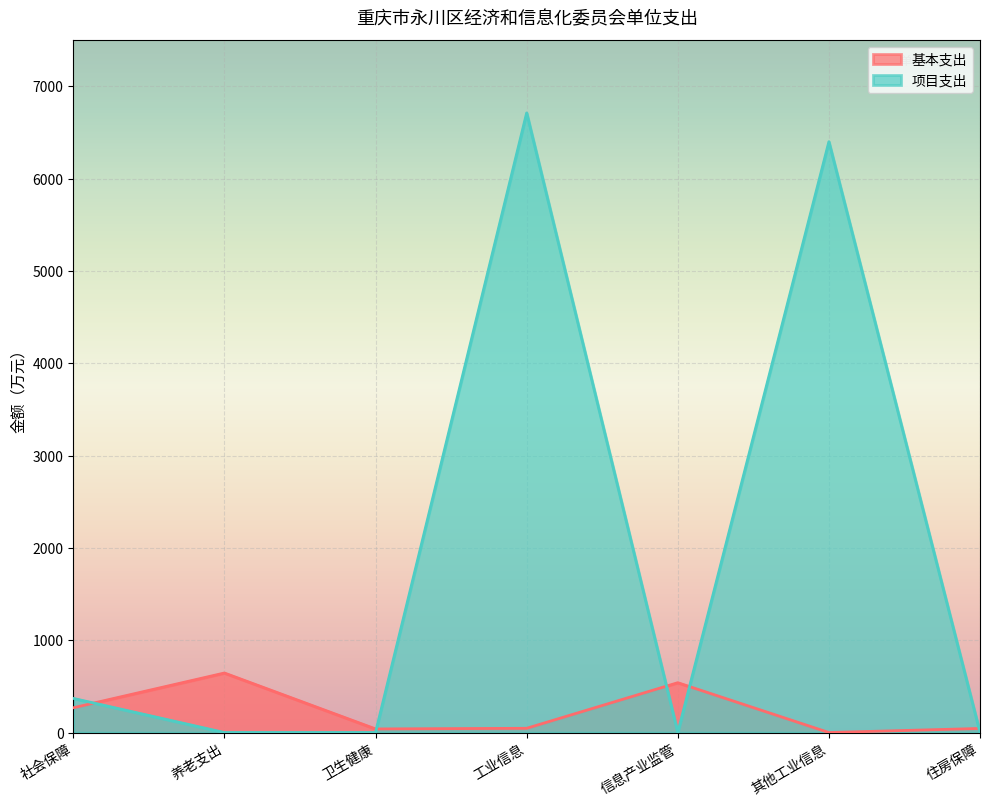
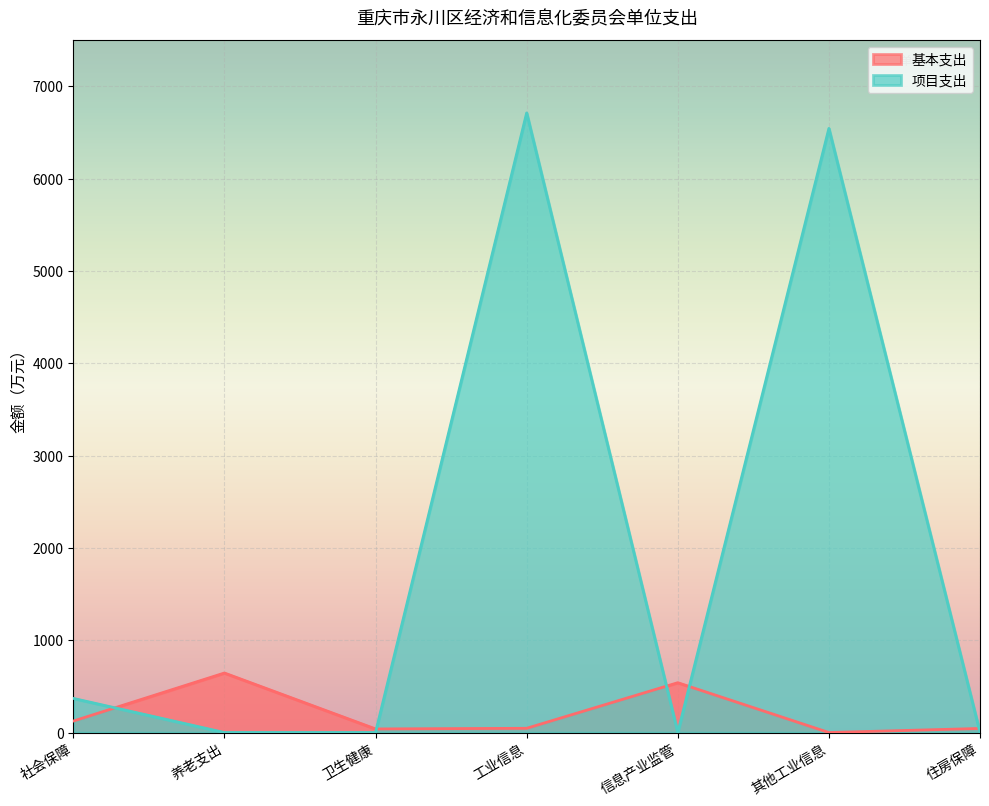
  {
    "基本支出": {
-     "社会保障": 300,
+     "社会保障": 100,
      "养老支出": 600,
      "卫生健康": 0,
      "工业信息": 0,
      "信息产业监管": 500,
      "其他工业信息": 0,
      "住房保障": 0
    },
    "项目支出": {
      "社会保障": 400,
      "养老支出": 0,
      "卫生健康": 0,
      "工业信息": 6700,
      "信息产业监管": 0,
-     "其他工业信息": 6400,
+     "其他工业信息": 6500,
      "住房保障": 0
    }
  }
